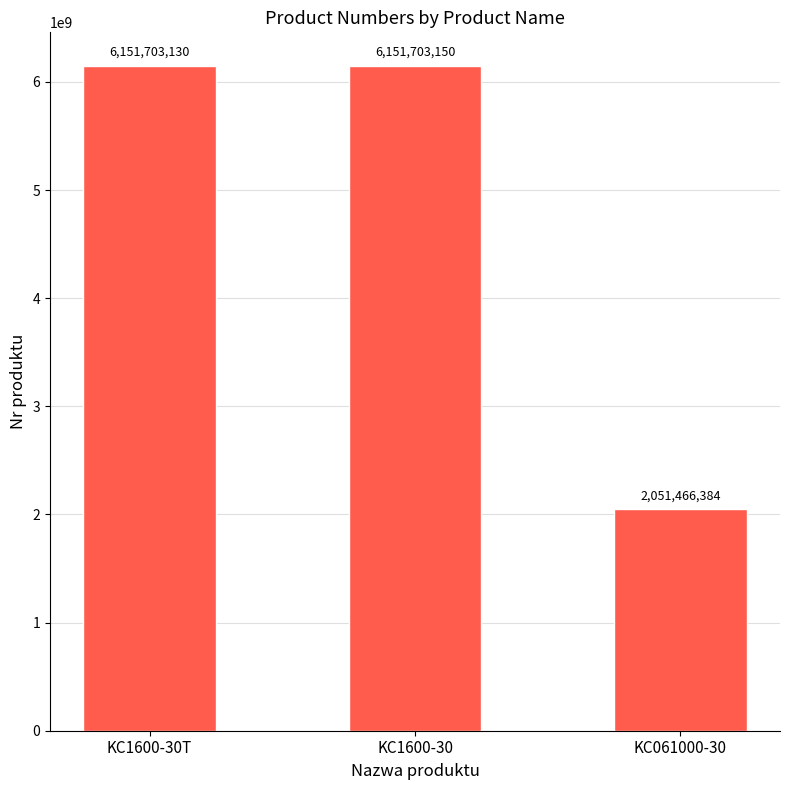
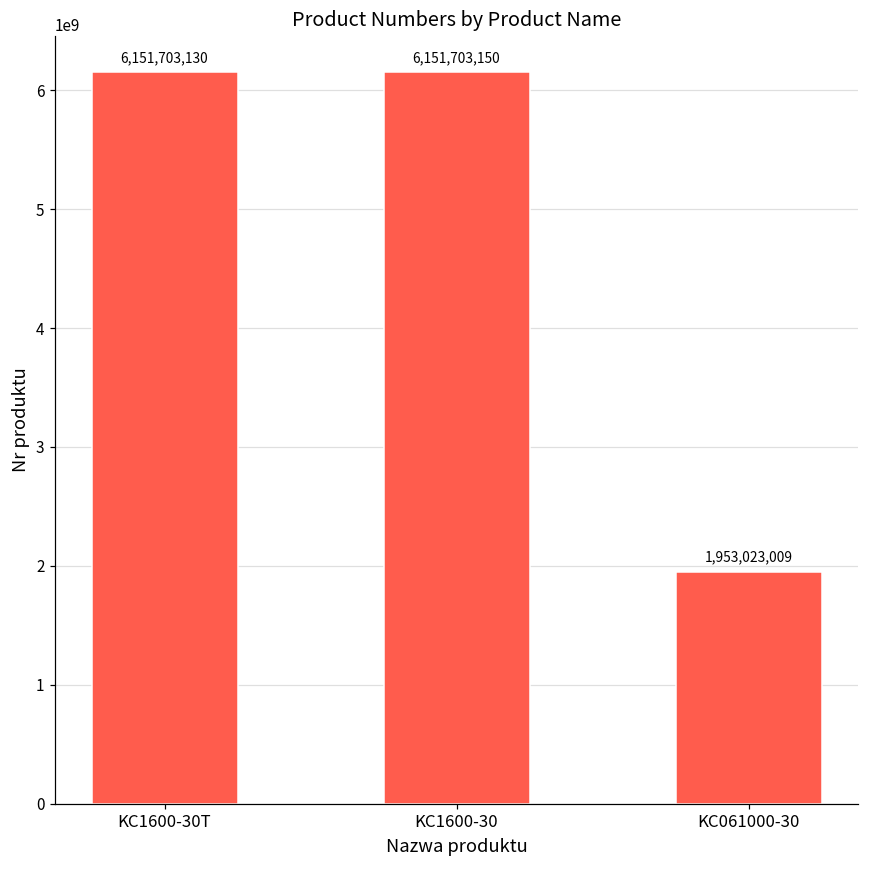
  {
    "KC1600-30T": "6,151,703,130",
    "KC1600-30": "6,151,703,150",
-   "KC061000-30": "2,051,466,384"
+   "KC061000-30": "1,953,023,009"
  }
